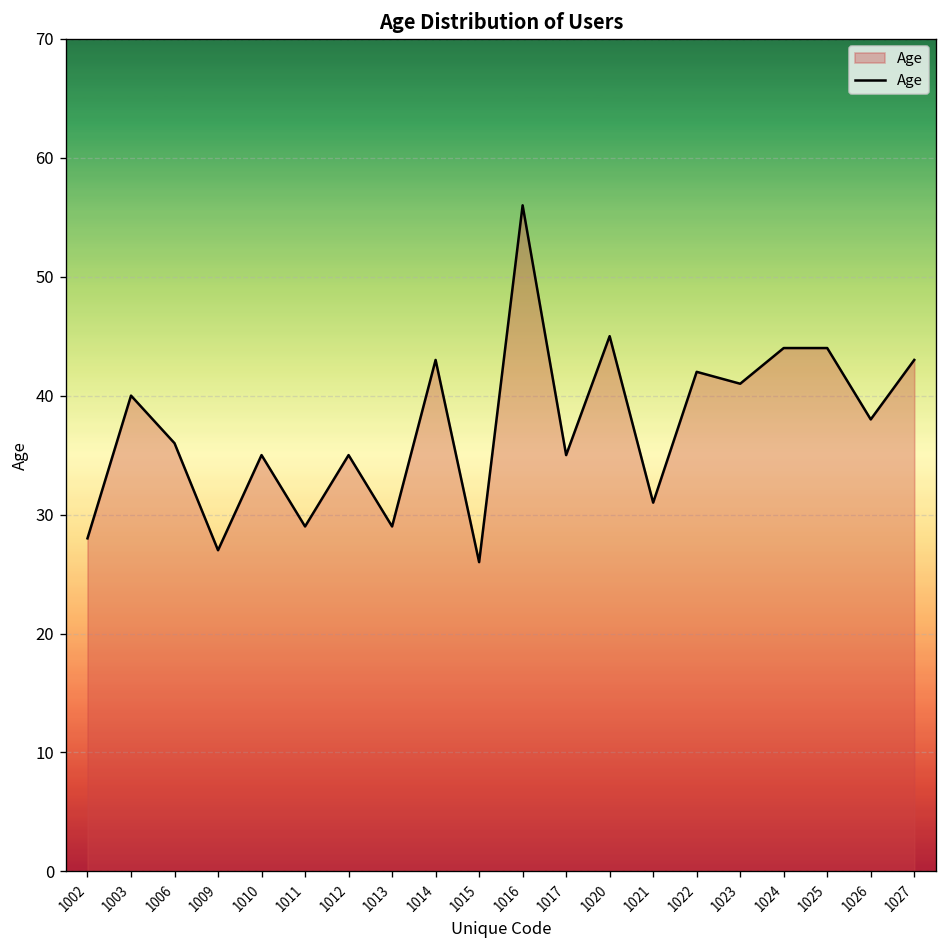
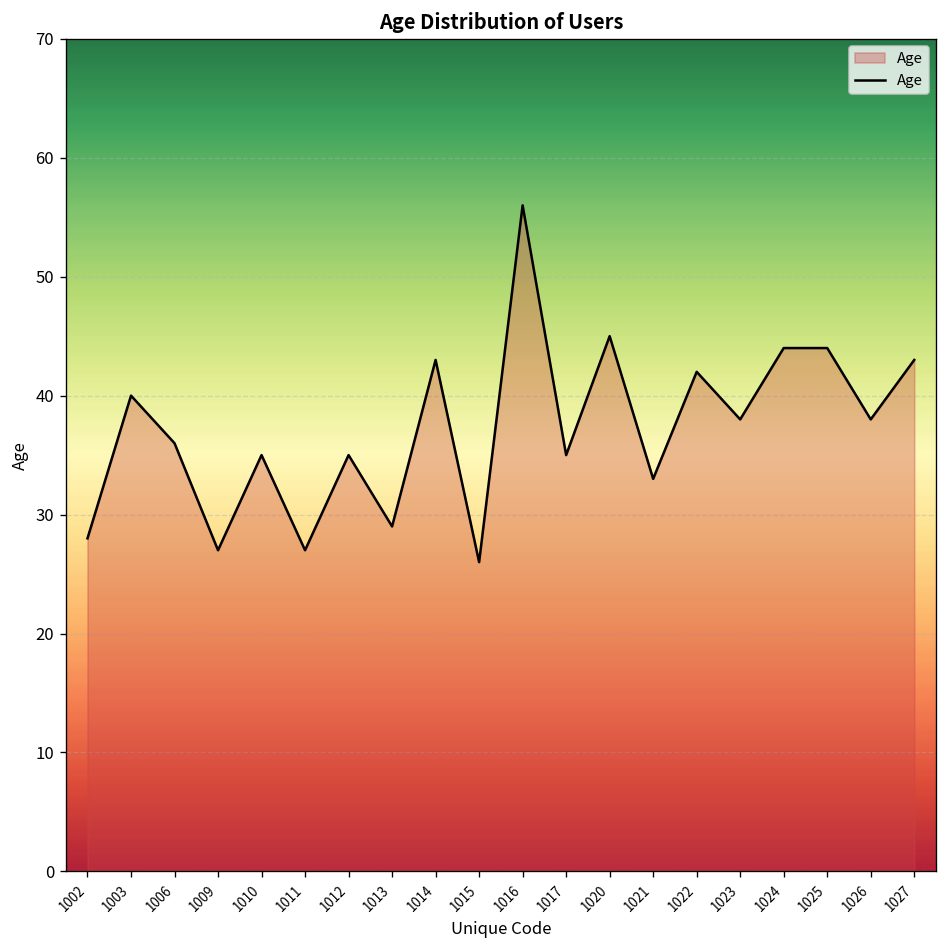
  {
    "1002": 28,
    "1003": 40,
    "1006": 36,
    "1009": 27,
    "1010": 35,
-   "1011": 29,
+   "1011": 27,
    "1012": 35,
    "1013": 29,
    "1014": 43,
    "1015": 26,
    "1016": 56,
    "1017": 35,
    "1020": 45,
-   "1021": 31,
+   "1021": 33,
    "1022": 42,
-   "1023": 41,
+   "1023": 38,
    "1024": 44,
    "1025": 44,
    "1026": 38,
    "1027": 43
  }
